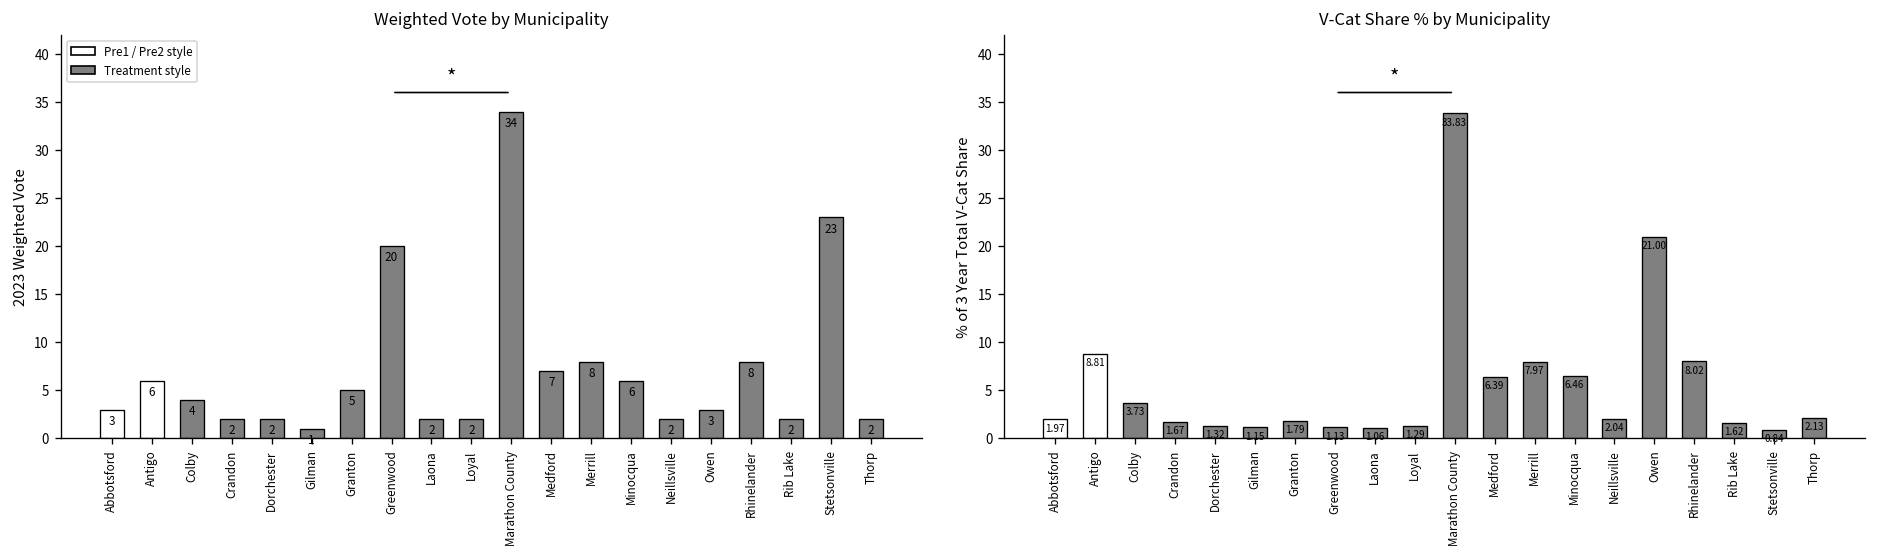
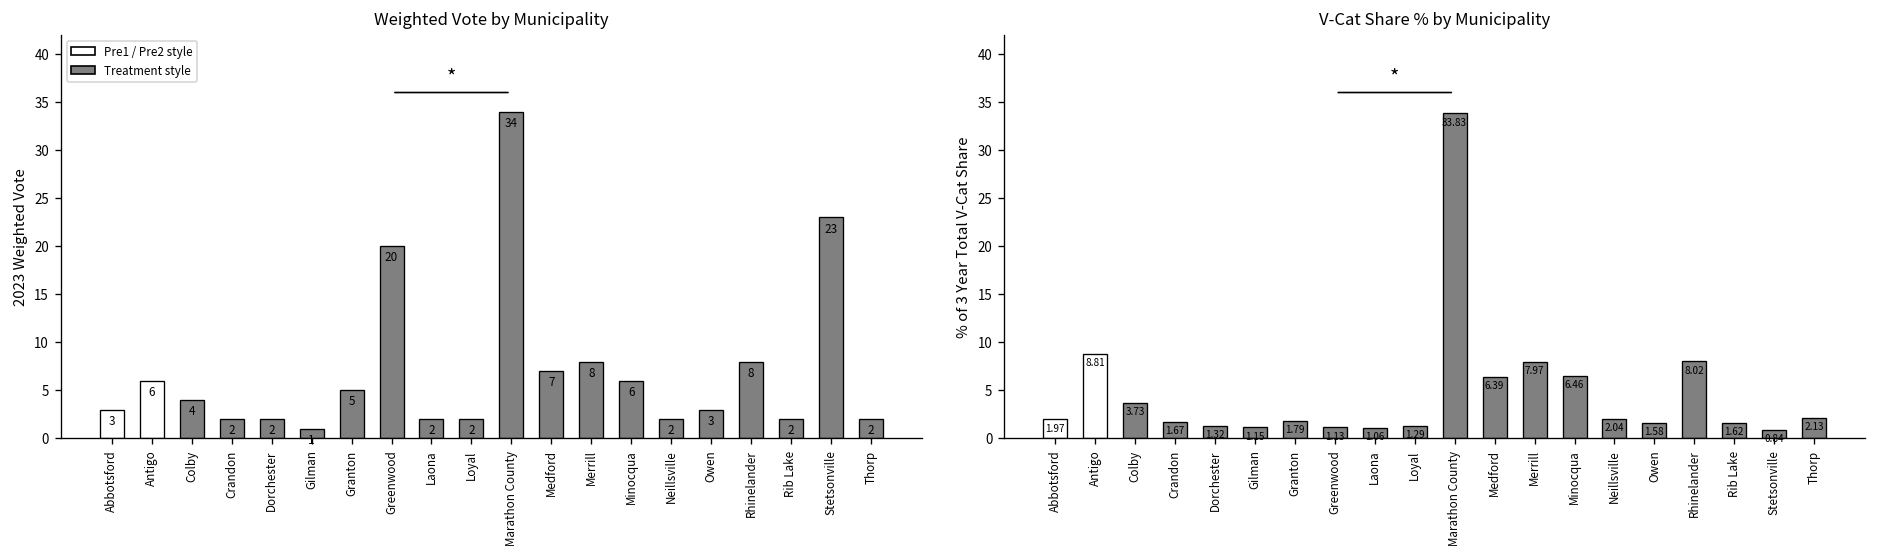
  {
    "Weighted Vote by Municipality": {
      "Abbotsford": 3,
      "Antigo": 6,
      "Colby": 4,
      "Crandon": 2,
      "Dorchester": 2,
      "Gilman": 1,
      "Granton": 5,
      "Greenwood": 20,
      "Laona": 2,
      "Loyal": 2,
      "Marathon County": 34,
      "Medford": 7,
      "Merrill": 8,
      "Minocqua": 6,
      "Neillsville": 2,
      "Owen": 3,
      "Rhinelander": 8,
      "Rib Lake": 2,
      "Stetsonville": 23,
      "Thorp": 2
    },
    "V-Cat Share % by Municipality": {
      "Abbotsford": 1.97,
      "Antigo": 8.81,
      "Colby": 3.73,
      "Crandon": 1.67,
      "Dorchester": 1.32,
      "Gilman": 1.15,
      "Granton": 1.79,
      "Greenwood": 1.13,
      "Laona": 1.06,
      "Loyal": 1.29,
      "Marathon County": 33.83,
      "Medford": 6.39,
      "Merrill": 7.97,
      "Minocqua": 6.46,
      "Neillsville": 2.04,
-     "Owen": 21.00,
+     "Owen": 1.58,
      "Rhinelander": 8.02,
      "Rib Lake": 1.62,
      "Stetsonville": 0.84,
      "Thorp": 2.13
    }
  }
